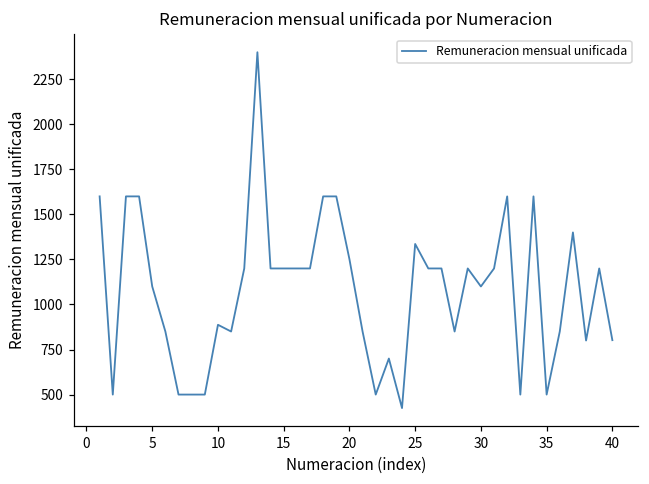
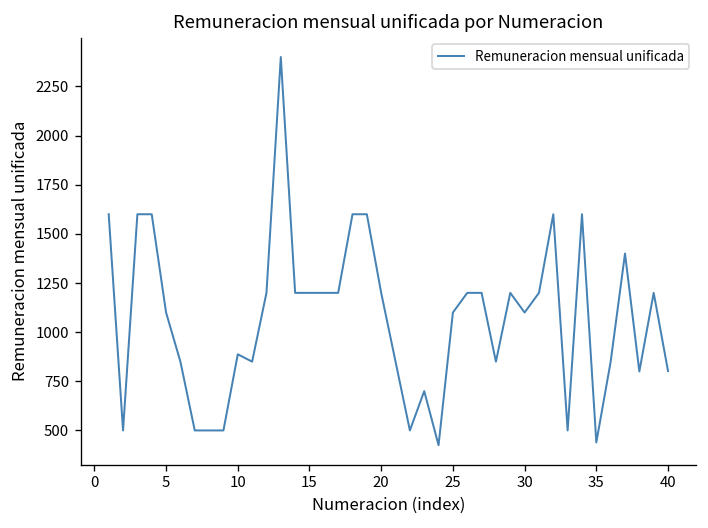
  {
    "5": 1100,
    "10": 890,
    "15": 1200,
-   "20": 1250,
-   "25": 1340,
+   "20": 1200,
+   "25": 1100,
    "30": 1100,
-   "35": 500,
+   "35": 440,
    "40": 800
  }
